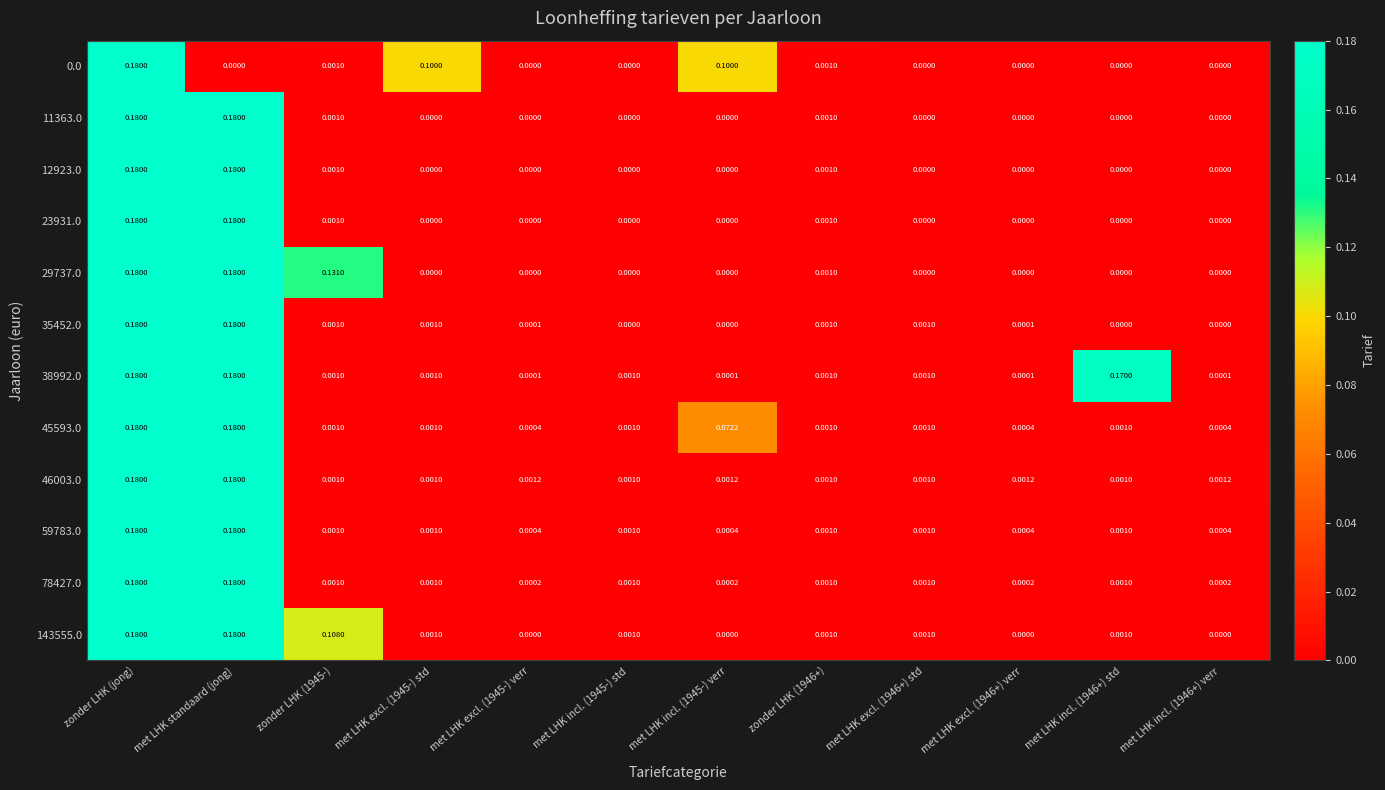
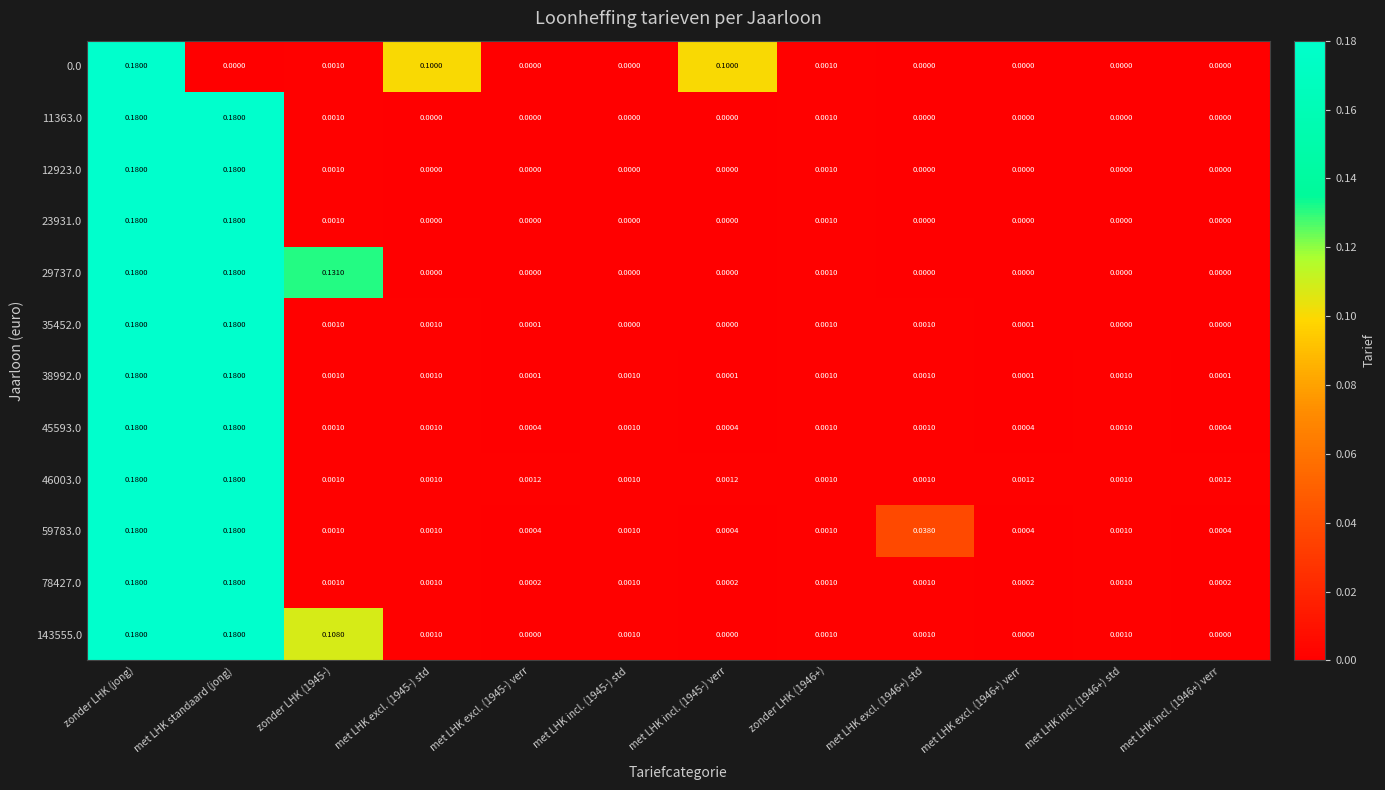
  {
    "0.0": {
      "zonder LHK (jong)": 0.1800,
      "met LHK standaard (jong)": 0.0000,
      "zonder LHK (1945-)": 0.0010,
      "met LHK excl. (1945-) std": 0.1000,
      "met LHK excl. (1945-) verr": 0.0000,
      "met LHK incl. (1945-) std": 0.0000,
      "met LHK incl. (1945-) verr": 0.1000,
      "zonder LHK (1946+)": 0.0010,
      "met LHK excl. (1946+) std": 0.0000,
      "met LHK excl. (1946+) verr": 0.0000,
      "met LHK incl. (1946+) std": 0.0000,
      "met LHK incl. (1946+) verr": 0.0000
    },
    "11363.0": {
      "zonder LHK (jong)": 0.1800,
      "met LHK standaard (jong)": 0.1800,
      "zonder LHK (1945-)": 0.0010,
      "met LHK excl. (1945-) std": 0.0000,
      "met LHK excl. (1945-) verr": 0.0000,
      "met LHK incl. (1945-) std": 0.0000,
      "met LHK incl. (1945-) verr": 0.0000,
      "zonder LHK (1946+)": 0.0010,
      "met LHK excl. (1946+) std": 0.0000,
      "met LHK excl. (1946+) verr": 0.0000,
      "met LHK incl. (1946+) std": 0.0000,
      "met LHK incl. (1946+) verr": 0.0000
    },
    "12923.0": {
      "zonder LHK (jong)": 0.1800,
      "met LHK standaard (jong)": 0.1800,
      "zonder LHK (1945-)": 0.0010,
      "met LHK excl. (1945-) std": 0.0000,
      "met LHK excl. (1945-) verr": 0.0000,
      "met LHK incl. (1945-) std": 0.0000,
      "met LHK incl. (1945-) verr": 0.0000,
      "zonder LHK (1946+)": 0.0010,
      "met LHK excl. (1946+) std": 0.0000,
      "met LHK excl. (1946+) verr": 0.0000,
      "met LHK incl. (1946+) std": 0.0000,
      "met LHK incl. (1946+) verr": 0.0000
    },
    "23931.0": {
      "zonder LHK (jong)": 0.1800,
      "met LHK standaard (jong)": 0.1800,
      "zonder LHK (1945-)": 0.0010,
      "met LHK excl. (1945-) std": 0.0000,
      "met LHK excl. (1945-) verr": 0.0000,
      "met LHK incl. (1945-) std": 0.0000,
      "met LHK incl. (1945-) verr": 0.0000,
      "zonder LHK (1946+)": 0.0010,
      "met LHK excl. (1946+) std": 0.0000,
      "met LHK excl. (1946+) verr": 0.0000,
      "met LHK incl. (1946+) std": 0.0000,
      "met LHK incl. (1946+) verr": 0.0000
    },
    "29737.0": {
      "zonder LHK (jong)": 0.1800,
      "met LHK standaard (jong)": 0.1800,
      "zonder LHK (1945-)": 0.1310,
      "met LHK excl. (1945-) std": 0.0000,
      "met LHK excl. (1945-) verr": 0.0000,
      "met LHK incl. (1945-) std": 0.0000,
      "met LHK incl. (1945-) verr": 0.0000,
      "zonder LHK (1946+)": 0.0010,
      "met LHK excl. (1946+) std": 0.0000,
      "met LHK excl. (1946+) verr": 0.0000,
      "met LHK incl. (1946+) std": 0.0000,
      "met LHK incl. (1946+) verr": 0.0000
    },
    "35452.0": {
      "zonder LHK (jong)": 0.1800,
      "met LHK standaard (jong)": 0.1800,
      "zonder LHK (1945-)": 0.0010,
      "met LHK excl. (1945-) std": 0.0010,
      "met LHK excl. (1945-) verr": 0.0001,
      "met LHK incl. (1945-) std": 0.0000,
      "met LHK incl. (1945-) verr": 0.0000,
      "zonder LHK (1946+)": 0.0010,
      "met LHK excl. (1946+) std": 0.0010,
      "met LHK excl. (1946+) verr": 0.0001,
      "met LHK incl. (1946+) std": 0.0000,
      "met LHK incl. (1946+) verr": 0.0000
    },
    "38992.0": {
      "zonder LHK (jong)": 0.1800,
      "met LHK standaard (jong)": 0.1800,
      "zonder LHK (1945-)": 0.0010,
      "met LHK excl. (1945-) std": 0.0010,
      "met LHK excl. (1945-) verr": 0.0001,
      "met LHK incl. (1945-) std": 0.0010,
      "met LHK incl. (1945-) verr": 0.0001,
      "zonder LHK (1946+)": 0.0010,
      "met LHK excl. (1946+) std": 0.0010,
      "met LHK excl. (1946+) verr": 0.0001,
-     "met LHK incl. (1946+) std": 0.1700,
+     "met LHK incl. (1946+) std": 0.0010,
      "met LHK incl. (1946+) verr": 0.0001
    },
    "45593.0": {
      "zonder LHK (jong)": 0.1800,
      "met LHK standaard (jong)": 0.1800,
      "zonder LHK (1945-)": 0.0010,
      "met LHK excl. (1945-) std": 0.0010,
      "met LHK excl. (1945-) verr": 0.0004,
      "met LHK incl. (1945-) std": 0.0010,
-     "met LHK incl. (1945-) verr": 0.0722,
+     "met LHK incl. (1945-) verr": 0.0004,
      "zonder LHK (1946+)": 0.0010,
      "met LHK excl. (1946+) std": 0.0010,
      "met LHK excl. (1946+) verr": 0.0004,
      "met LHK incl. (1946+) std": 0.0010,
      "met LHK incl. (1946+) verr": 0.0004
    },
    "46003.0": {
      "zonder LHK (jong)": 0.1800,
      "met LHK standaard (jong)": 0.1800,
      "zonder LHK (1945-)": 0.0010,
      "met LHK excl. (1945-) std": 0.0010,
      "met LHK excl. (1945-) verr": 0.0012,
      "met LHK incl. (1945-) std": 0.0010,
      "met LHK incl. (1945-) verr": 0.0012,
      "zonder LHK (1946+)": 0.0010,
      "met LHK excl. (1946+) std": 0.0010,
      "met LHK excl. (1946+) verr": 0.0012,
      "met LHK incl. (1946+) std": 0.0010,
      "met LHK incl. (1946+) verr": 0.0012
    },
    "59783.0": {
      "zonder LHK (jong)": 0.1800,
      "met LHK standaard (jong)": 0.1800,
      "zonder LHK (1945-)": 0.0010,
      "met LHK excl. (1945-) std": 0.0010,
      "met LHK excl. (1945-) verr": 0.0004,
      "met LHK incl. (1945-) std": 0.0010,
      "met LHK incl. (1945-) verr": 0.0004,
      "zonder LHK (1946+)": 0.0010,
-     "met LHK excl. (1946+) std": 0.0010,
+     "met LHK excl. (1946+) std": 0.0380,
      "met LHK excl. (1946+) verr": 0.0004,
      "met LHK incl. (1946+) std": 0.0010,
      "met LHK incl. (1946+) verr": 0.0004
    },
    "78427.0": {
      "zonder LHK (jong)": 0.1800,
      "met LHK standaard (jong)": 0.1800,
      "zonder LHK (1945-)": 0.0010,
      "met LHK excl. (1945-) std": 0.0010,
      "met LHK excl. (1945-) verr": 0.0002,
      "met LHK incl. (1945-) std": 0.0010,
      "met LHK incl. (1945-) verr": 0.0002,
      "zonder LHK (1946+)": 0.0010,
      "met LHK excl. (1946+) std": 0.0010,
      "met LHK excl. (1946+) verr": 0.0002,
      "met LHK incl. (1946+) std": 0.0010,
      "met LHK incl. (1946+) verr": 0.0002
    },
    "143555.0": {
      "zonder LHK (jong)": 0.1800,
      "met LHK standaard (jong)": 0.1800,
      "zonder LHK (1945-)": 0.1080,
      "met LHK excl. (1945-) std": 0.0010,
      "met LHK excl. (1945-) verr": 0.0000,
      "met LHK incl. (1945-) std": 0.0010,
      "met LHK incl. (1945-) verr": 0.0000,
      "zonder LHK (1946+)": 0.0010,
      "met LHK excl. (1946+) std": 0.0010,
      "met LHK excl. (1946+) verr": 0.0000,
      "met LHK incl. (1946+) std": 0.0010,
      "met LHK incl. (1946+) verr": 0.0000
    }
  }
